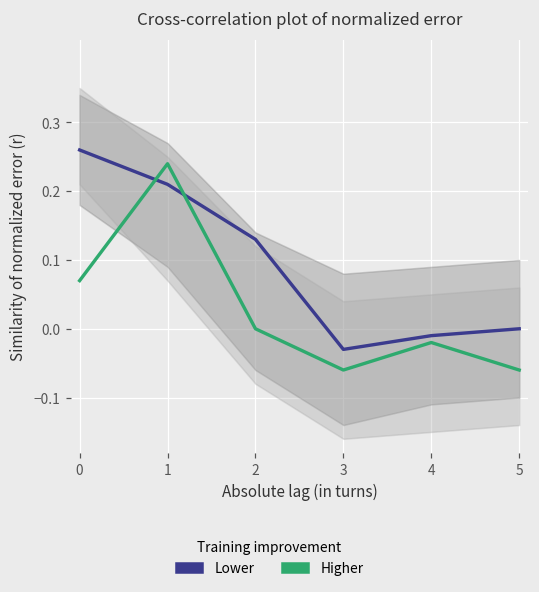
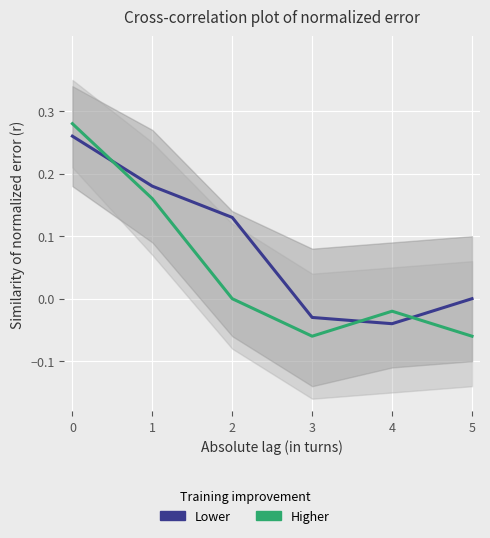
  {
    "Lower": {
      "0": 0.26,
-     "1": 0.21,
+     "1": 0.18,
      "2": 0.13,
      "3": -0.03,
-     "4": -0.01,
+     "4": -0.04,
      "5": 0.00
    },
    "Higher": {
-     "0": 0.07,
-     "1": 0.24,
+     "0": 0.28,
+     "1": 0.16,
      "2": 0.00,
      "3": -0.06,
      "4": -0.02,
      "5": -0.06
    }
  }
